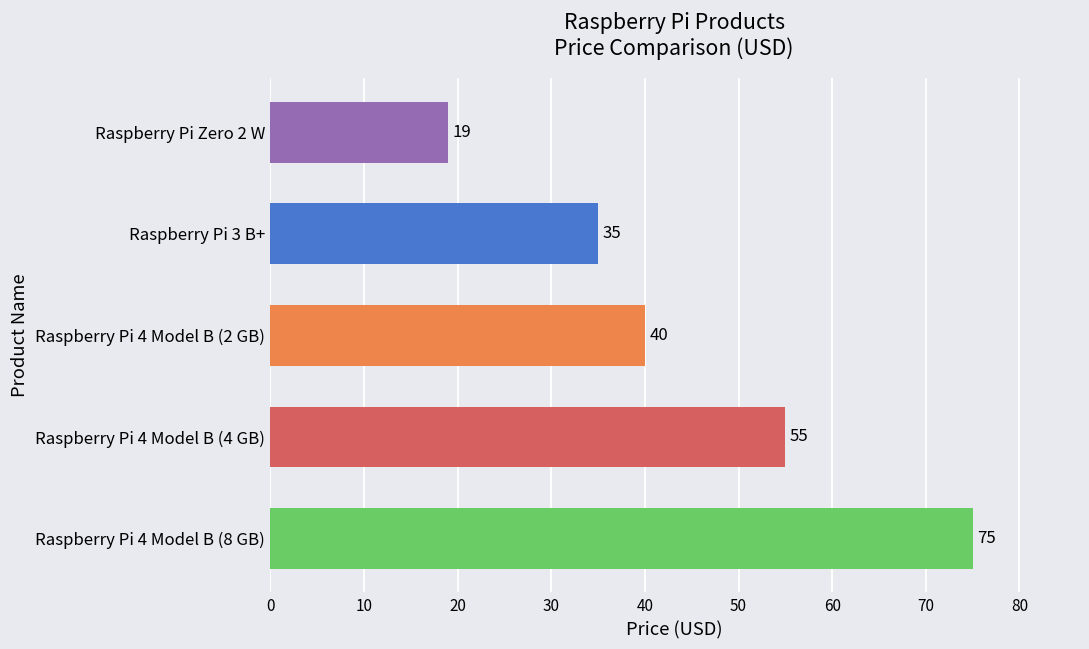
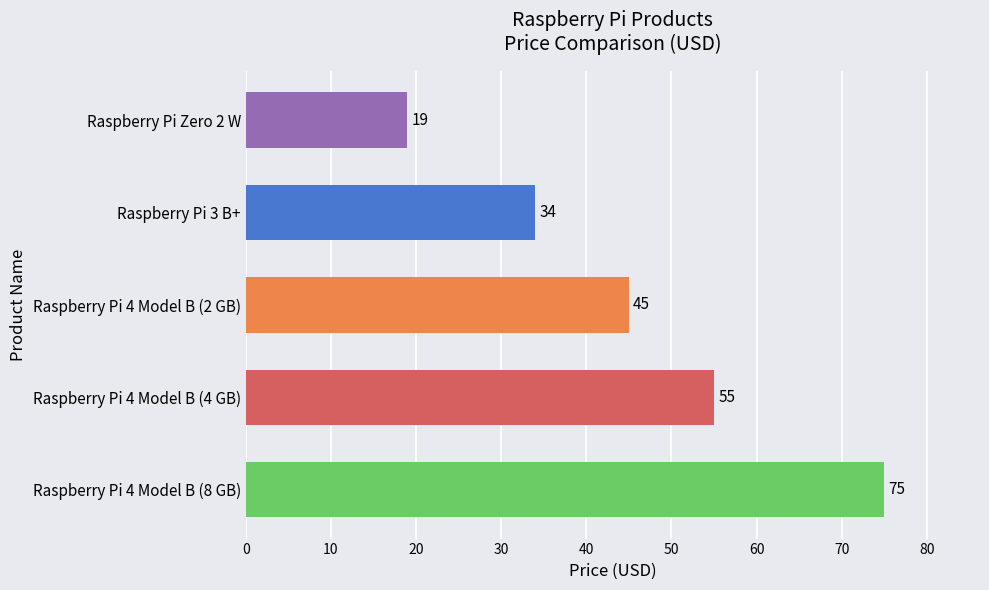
  {
    "Raspberry Pi Zero 2 W": 19,
-   "Raspberry Pi 3 B+": 35,
-   "Raspberry Pi 4 Model B (2 GB)": 40,
+   "Raspberry Pi 3 B+": 34,
+   "Raspberry Pi 4 Model B (2 GB)": 45,
    "Raspberry Pi 4 Model B (4 GB)": 55,
    "Raspberry Pi 4 Model B (8 GB)": 75
  }
